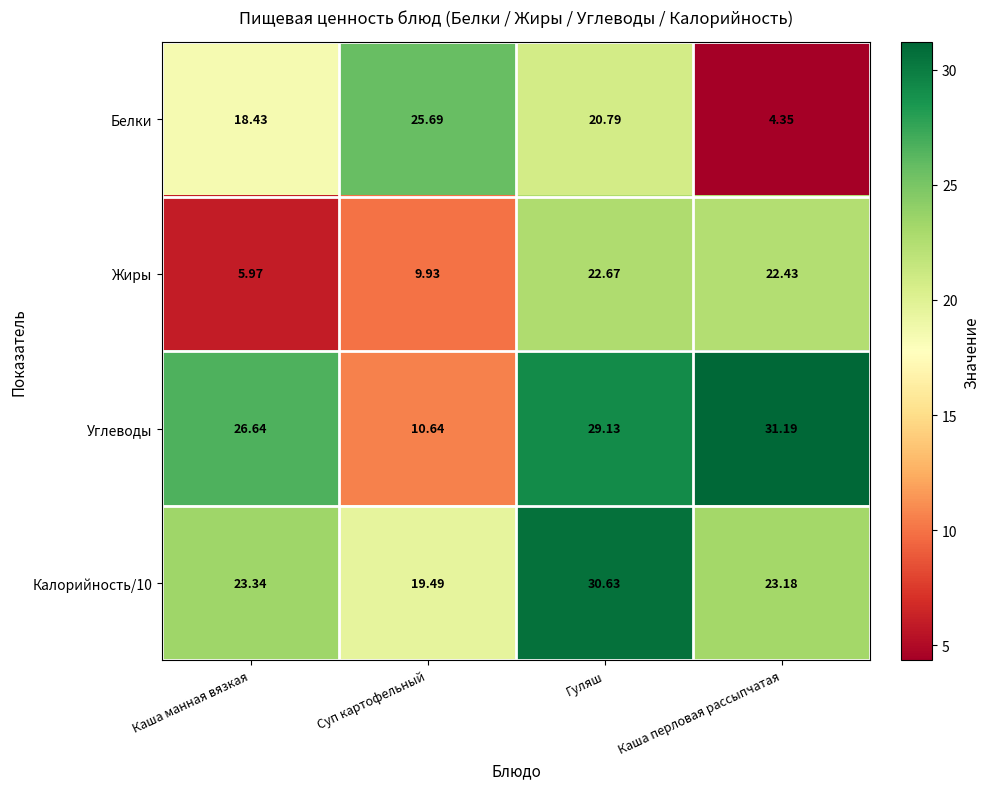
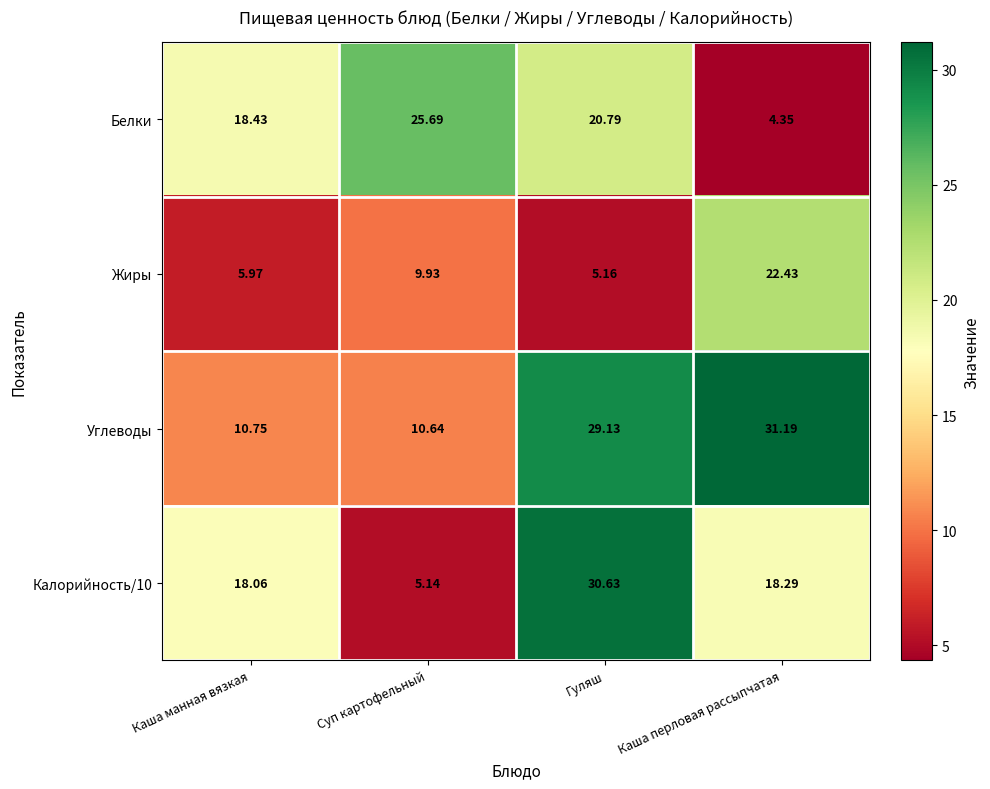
  {
    "Белки": {
      "Каша манная вязкая": 18.43,
      "Суп картофельный": 25.69,
      "Гуляш": 20.79,
      "Каша перловая рассыпчатая": 4.35
    },
    "Жиры": {
      "Каша манная вязкая": 5.97,
      "Суп картофельный": 9.93,
-     "Гуляш": 22.67,
+     "Гуляш": 5.16,
      "Каша перловая рассыпчатая": 22.43
    },
    "Углеводы": {
-     "Каша манная вязкая": 26.64,
+     "Каша манная вязкая": 10.75,
      "Суп картофельный": 10.64,
      "Гуляш": 29.13,
      "Каша перловая рассыпчатая": 31.19
    },
    "Калорийность/10": {
-     "Каша манная вязкая": 23.34,
-     "Суп картофельный": 19.49,
+     "Каша манная вязкая": 18.06,
+     "Суп картофельный": 5.14,
      "Гуляш": 30.63,
-     "Каша перловая рассыпчатая": 23.18
+     "Каша перловая рассыпчатая": 18.29
    }
  }
